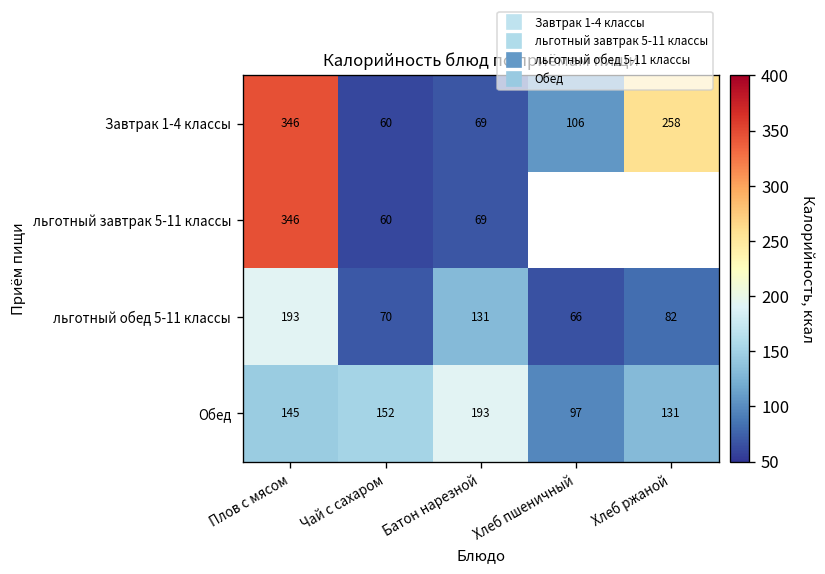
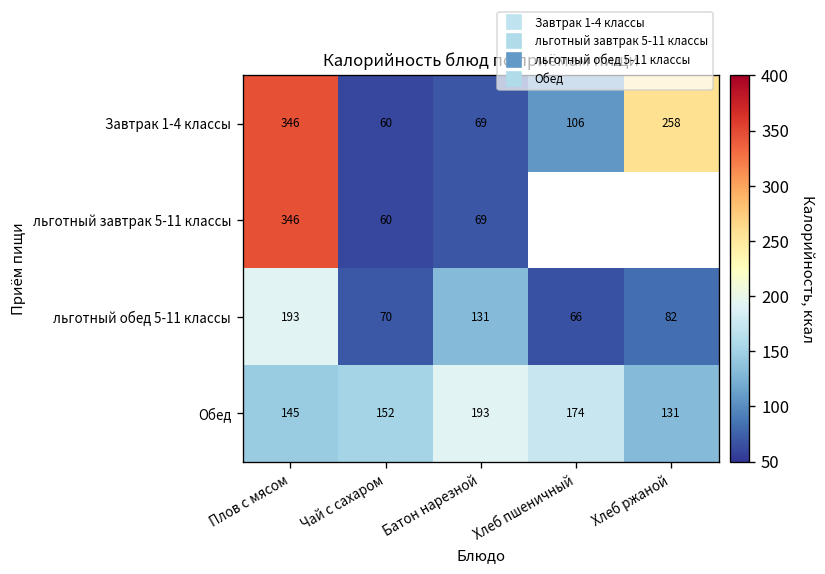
  {
    "Завтрак 1-4 классы": {
      "Плов с мясом": 346,
      "Чай с сахаром": 60,
      "Батон нарезной": 69,
      "Хлеб пшеничный": 106,
      "Хлеб ржаной": 258
    },
    "льготный завтрак 5-11 классы": {
      "Плов с мясом": 346,
      "Чай с сахаром": 60,
      "Батон нарезной": 69
    },
    "льготный обед 5-11 классы": {
      "Плов с мясом": 193,
      "Чай с сахаром": 70,
      "Батон нарезной": 131,
      "Хлеб пшеничный": 66,
      "Хлеб ржаной": 82
    },
    "Обед": {
      "Плов с мясом": 145,
      "Чай с сахаром": 152,
      "Батон нарезной": 193,
-     "Хлеб пшеничный": 97,
+     "Хлеб пшеничный": 174,
      "Хлеб ржаной": 131
    }
  }
